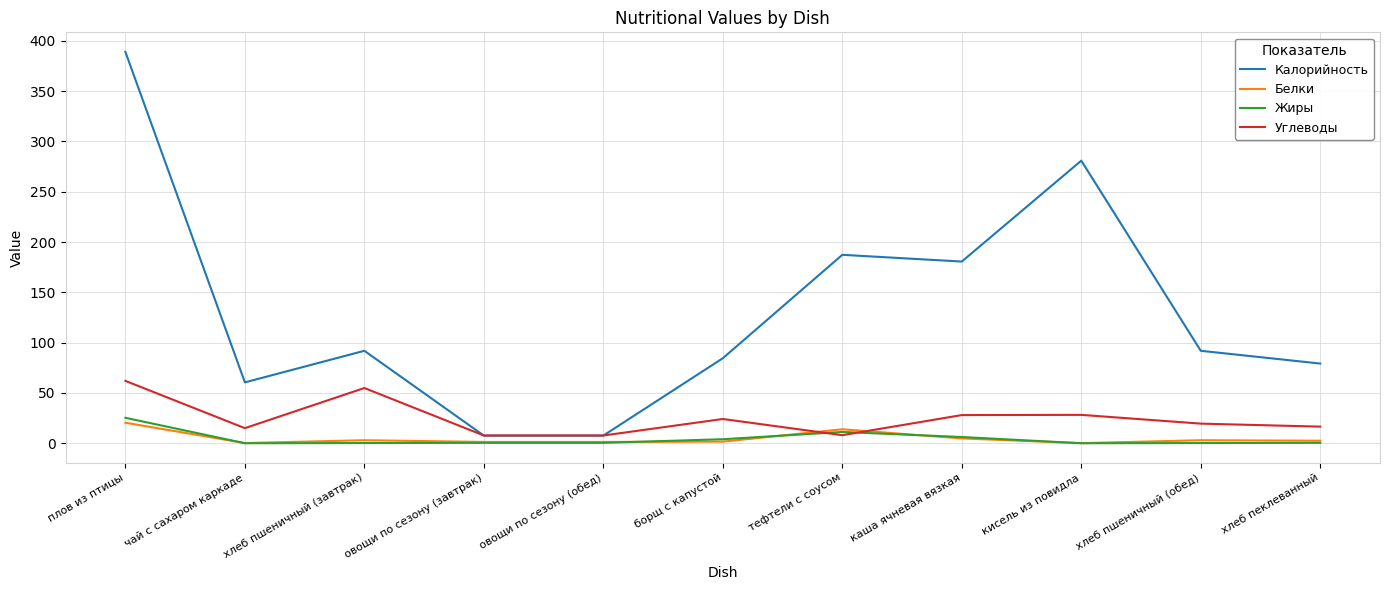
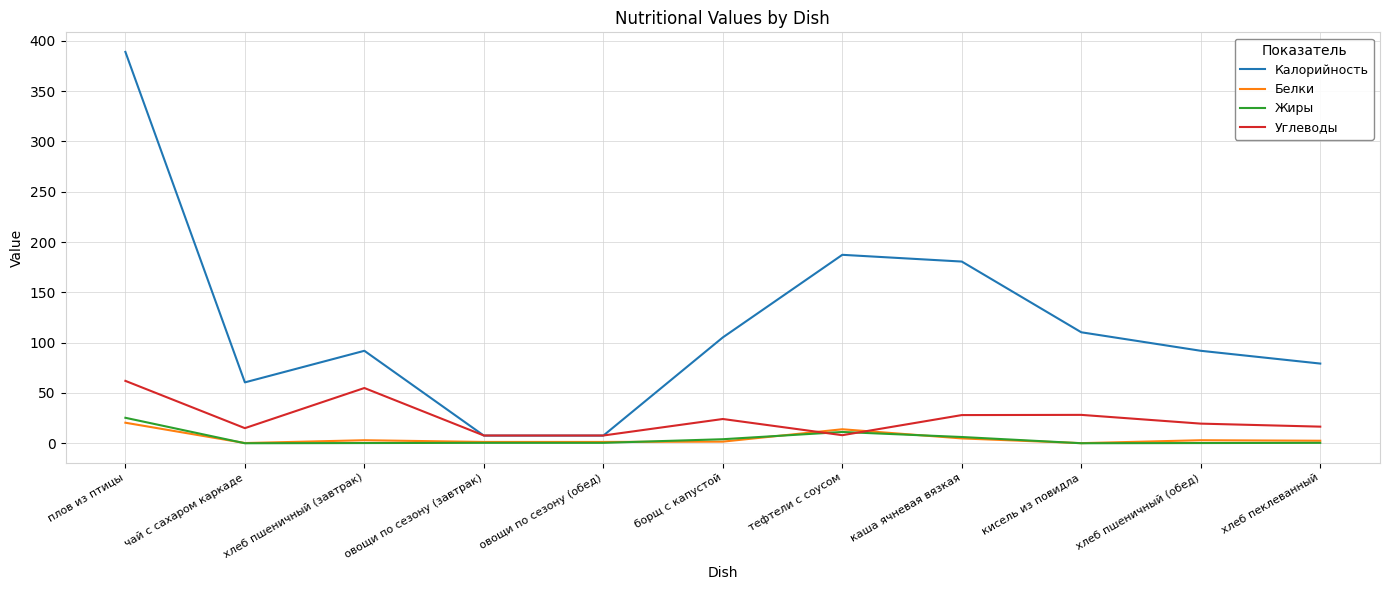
  {
    "Калорийность": {
      "плов из птицы": 389,
      "чай с сахаром каркаде": 61,
      "хлеб пшеничный (завтрак)": 92,
-     "борщ с капустой": 85,
+     "борщ с капустой": 105,
      "тефтели с соусом": 187,
      "каша ячневая вязкая": 181,
-     "кисель из повидла": 281,
+     "кисель из повидла": 110,
      "хлеб пшеничный (обед)": 92,
      "хлеб пеклеванный": 79
    },
    "Белки": {
      "плов из птицы": 20,
      "хлеб пшеничный (завтрак)": 3,
      "тефтели с соусом": 14,
      "хлеб пшеничный (обед)": 3
    },
    "Жиры": {
      "плов из птицы": 25,
      "хлеб пшеничный (завтрак)": 0,
      "тефтели с соусом": 11,
      "хлеб пшеничный (обед)": 0
    },
    "Углеводы": {
      "плов из птицы": 62,
      "чай с сахаром каркаде": 15,
      "хлеб пшеничный (завтрак)": 55,
      "борщ с капустой": 24,
      "тефтели с соусом": 8,
      "каша ячневая вязкая": 28,
      "кисель из повидла": 28,
      "хлеб пшеничный (обед)": 20,
      "хлеб пеклеванный": 17
    }
  }
